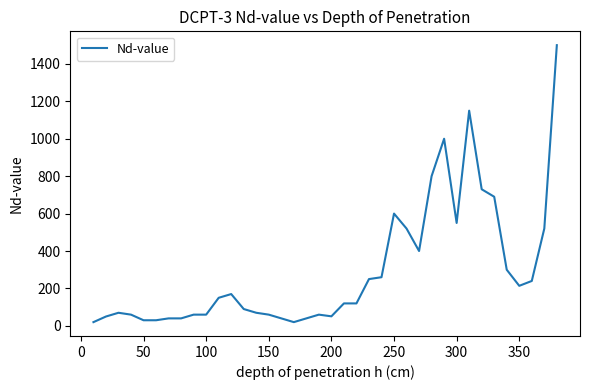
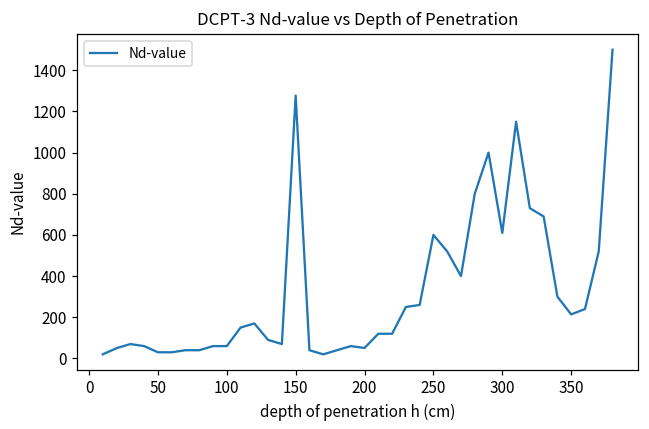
  {
    "50": 30,
    "100": 60,
-   "150": 60,
+   "150": 1280,
    "200": 50,
    "250": 600,
-   "300": 550,
+   "300": 610,
    "350": 210
  }
